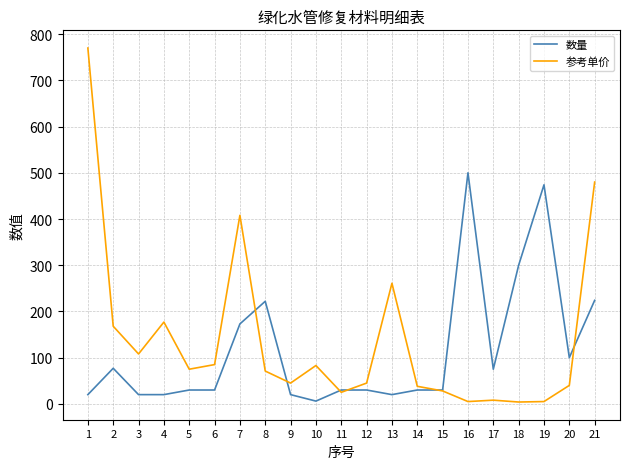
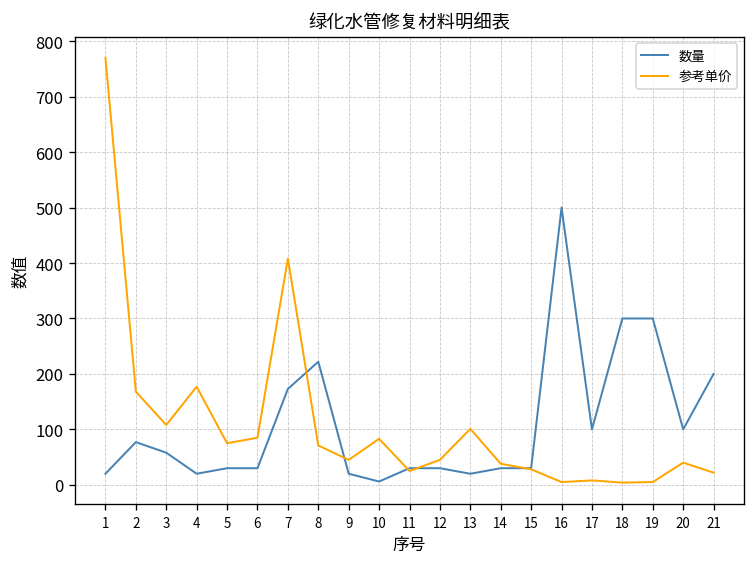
  {
    "数量": {
      "1": 20,
      "2": 80,
-     "3": 20,
+     "3": 60,
      "4": 20,
      "5": 30,
      "6": 30,
      "7": 170,
      "8": 220,
      "9": 20,
      "10": 10,
      "12": 30,
      "13": 20,
      "14": 30,
      "16": 500,
-     "17": 80,
+     "17": 100,
      "18": 300,
-     "19": 470,
+     "19": 300,
      "20": 100,
-     "21": 220
+     "21": 200
    },
    "参考单价": {
      "1": 770,
      "2": 170,
      "3": 110,
      "4": 180,
      "5": 80,
      "6": 90,
      "7": 410,
      "8": 70,
      "9": 50,
      "10": 80,
      "12": 50,
-     "13": 260,
+     "13": 100,
      "14": 40,
      "16": 10,
      "17": 10,
      "18": 0,
      "19": 10,
      "20": 40,
-     "21": 480
+     "21": 20
    }
  }
